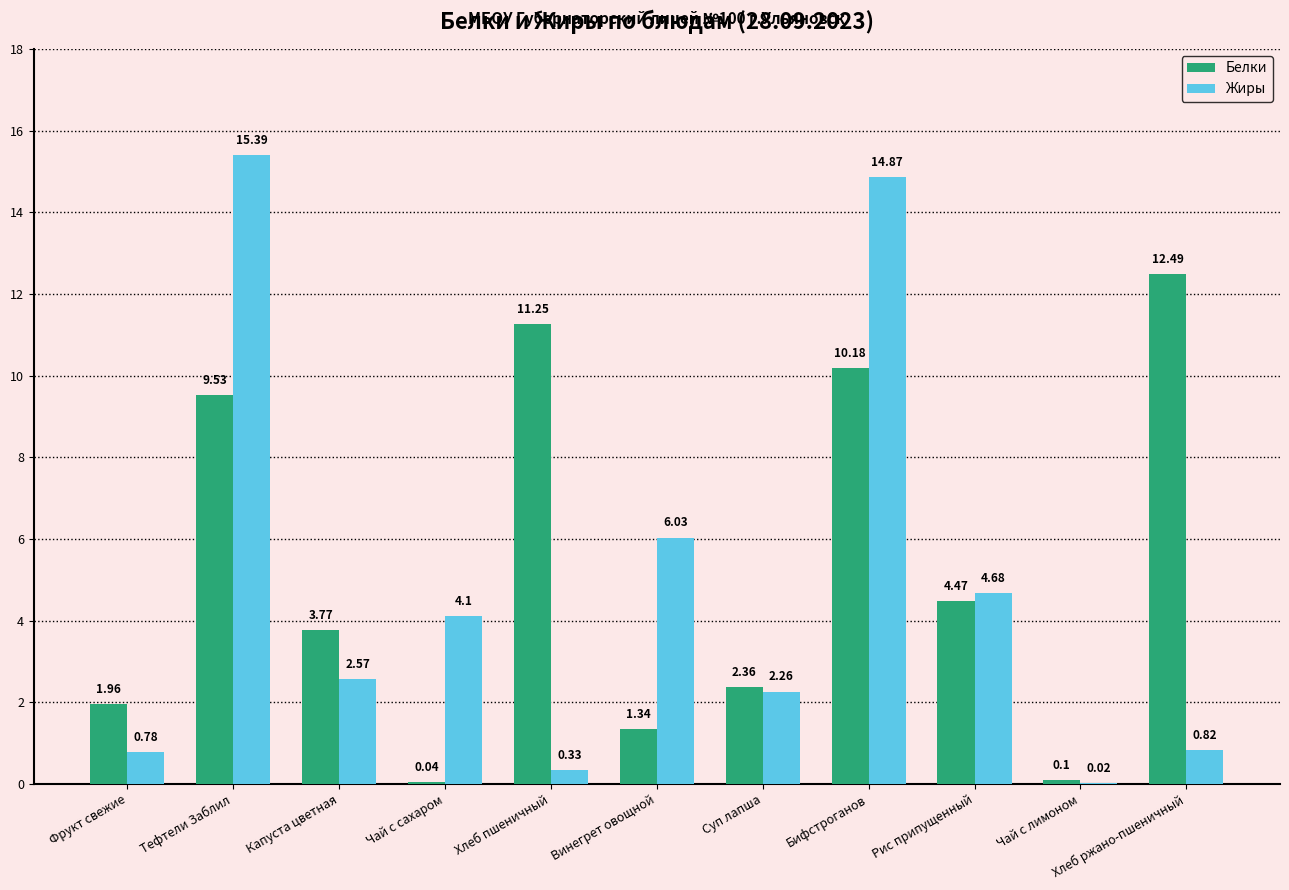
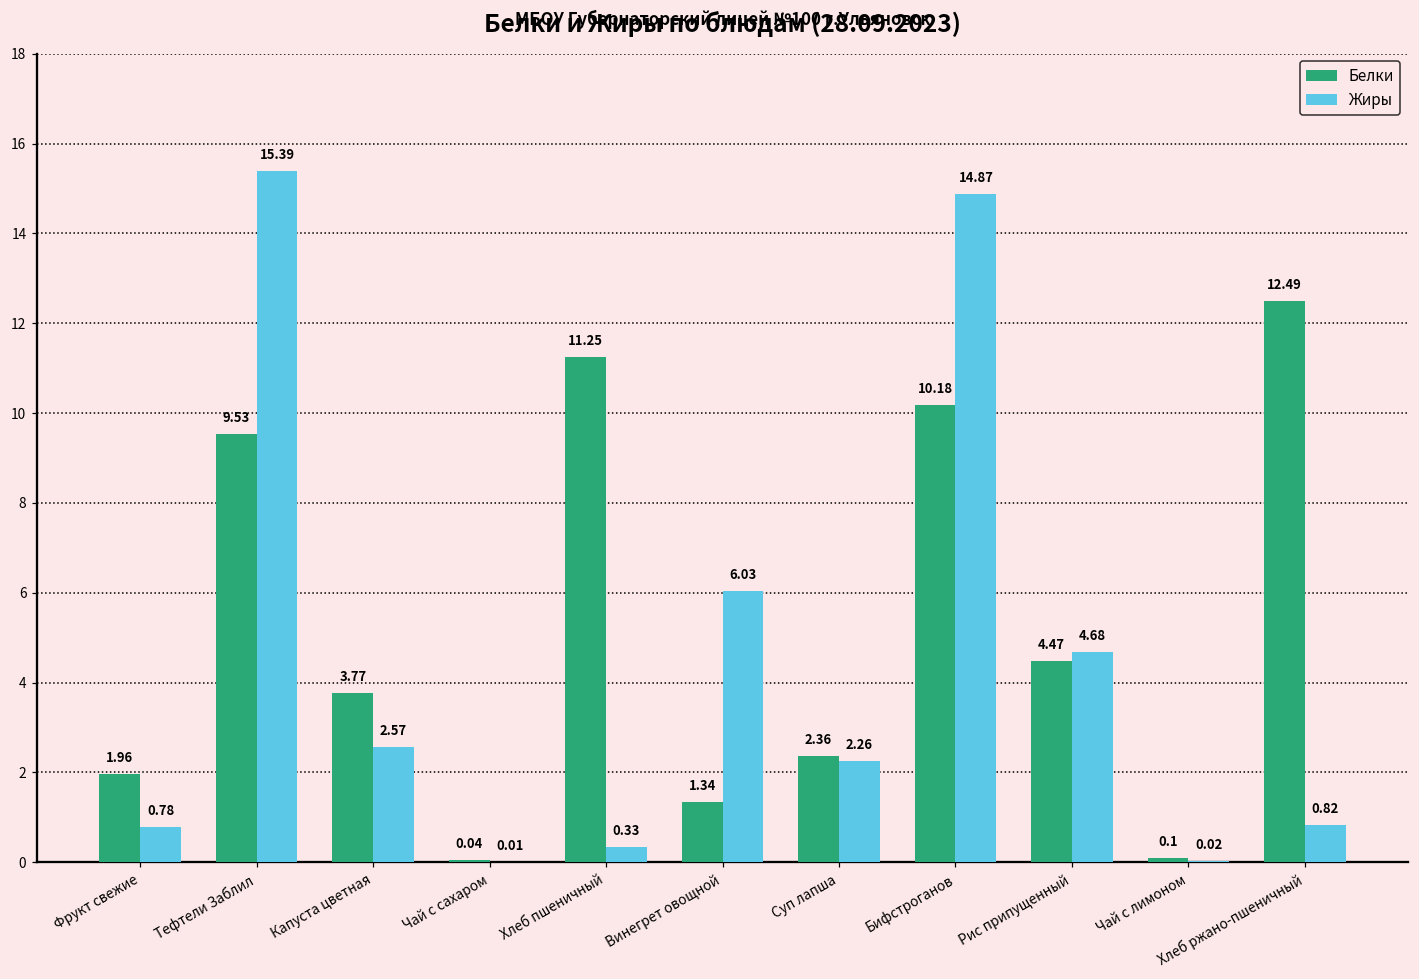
  {
    "Белки": {
      "Фрукт свежие": 1.96,
      "Тефтели Заблил": 9.53,
      "Капуста цветная": 3.77,
      "Чай с сахаром": 0.04,
      "Хлеб пшеничный": 11.25,
      "Винегрет овощной": 1.34,
      "Суп лапша": 2.36,
      "Бифстроганов": 10.18,
      "Рис припущенный": 4.47,
      "Чай с лимоном": 0.1,
      "Хлеб ржано-пшеничный": 12.49
    },
    "Жиры": {
      "Фрукт свежие": 0.78,
      "Тефтели Заблил": 15.39,
      "Капуста цветная": 2.57,
-     "Чай с сахаром": 4.1,
+     "Чай с сахаром": 0.01,
      "Хлеб пшеничный": 0.33,
      "Винегрет овощной": 6.03,
      "Суп лапша": 2.26,
      "Бифстроганов": 14.87,
      "Рис припущенный": 4.68,
      "Чай с лимоном": 0.02,
      "Хлеб ржано-пшеничный": 0.82
    }
  }
